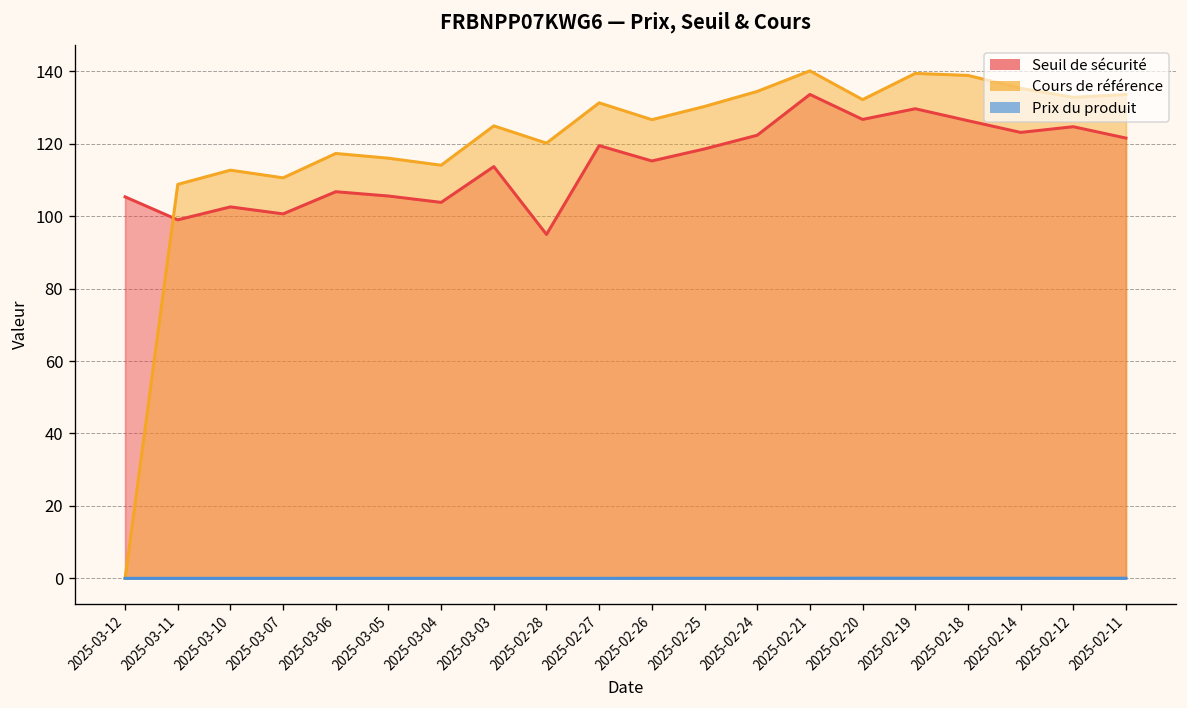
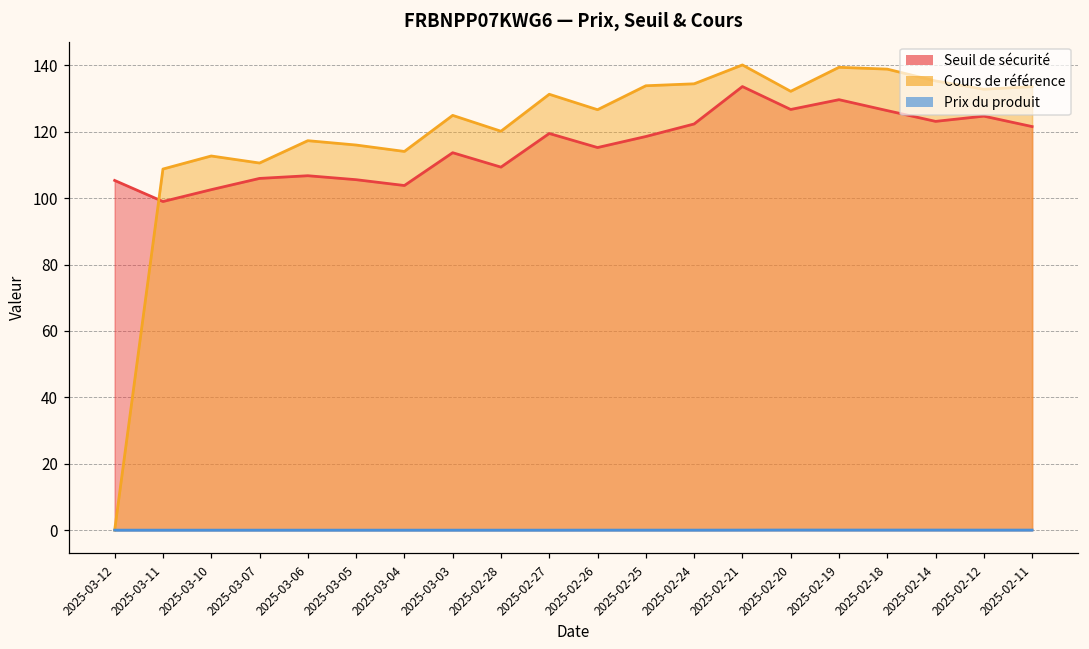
  {
    "Seuil de sécurité": {
      "2025-03-12": 105,
      "2025-03-11": 99,
      "2025-03-10": 103,
-     "2025-03-07": 101,
+     "2025-03-07": 106,
      "2025-03-06": 107,
      "2025-03-05": 106,
      "2025-03-04": 104,
      "2025-03-03": 114,
-     "2025-02-28": 95,
+     "2025-02-28": 109,
      "2025-02-27": 119,
      "2025-02-26": 115,
      "2025-02-25": 119,
      "2025-02-24": 122,
      "2025-02-21": 134,
      "2025-02-20": 127,
      "2025-02-19": 130,
      "2025-02-18": 126,
      "2025-02-14": 123,
      "2025-02-11": 122
    },
    "Cours de référence": {
      "2025-03-11": 109,
      "2025-03-10": 113,
      "2025-03-07": 111,
      "2025-03-06": 117,
      "2025-03-05": 116,
      "2025-03-04": 114,
      "2025-03-03": 125,
      "2025-02-28": 120,
      "2025-02-27": 131,
      "2025-02-26": 127,
-     "2025-02-25": 130,
+     "2025-02-25": 134,
      "2025-02-24": 134,
      "2025-02-21": 140,
      "2025-02-20": 132,
      "2025-02-19": 139,
      "2025-02-18": 139
    },
    "Prix du produit": {
      "2025-03-11": 0,
      "2025-03-10": 0,
      "2025-03-07": 0,
      "2025-03-06": 0,
      "2025-03-05": 0,
      "2025-03-04": 0,
      "2025-03-03": 0,
      "2025-02-28": 0,
      "2025-02-27": 0,
      "2025-02-26": 0,
      "2025-02-25": 0,
      "2025-02-24": 0,
      "2025-02-21": 0,
      "2025-02-20": 0,
      "2025-02-19": 0,
      "2025-02-18": 0,
      "2025-02-14": 0,
      "2025-02-12": 0,
      "2025-02-11": 0
    }
  }
